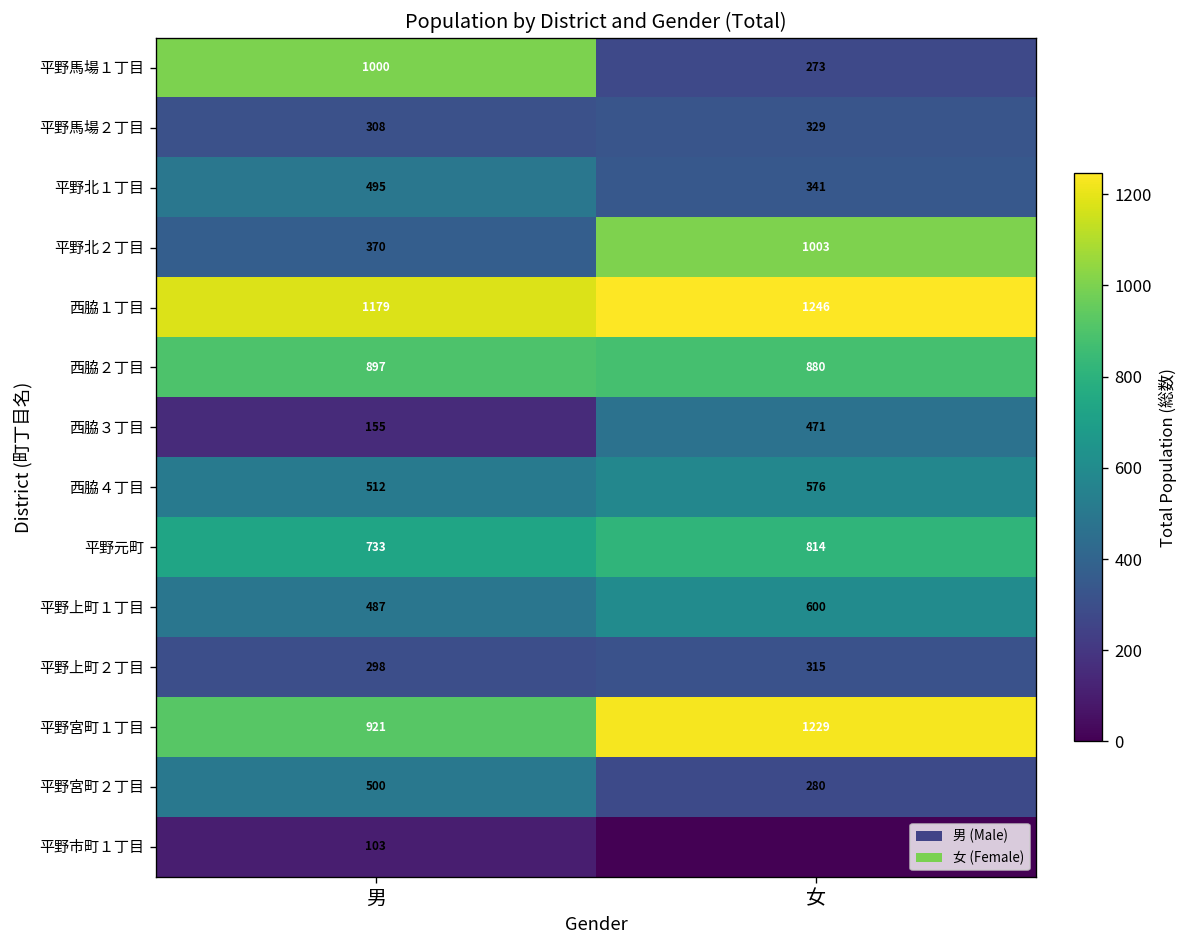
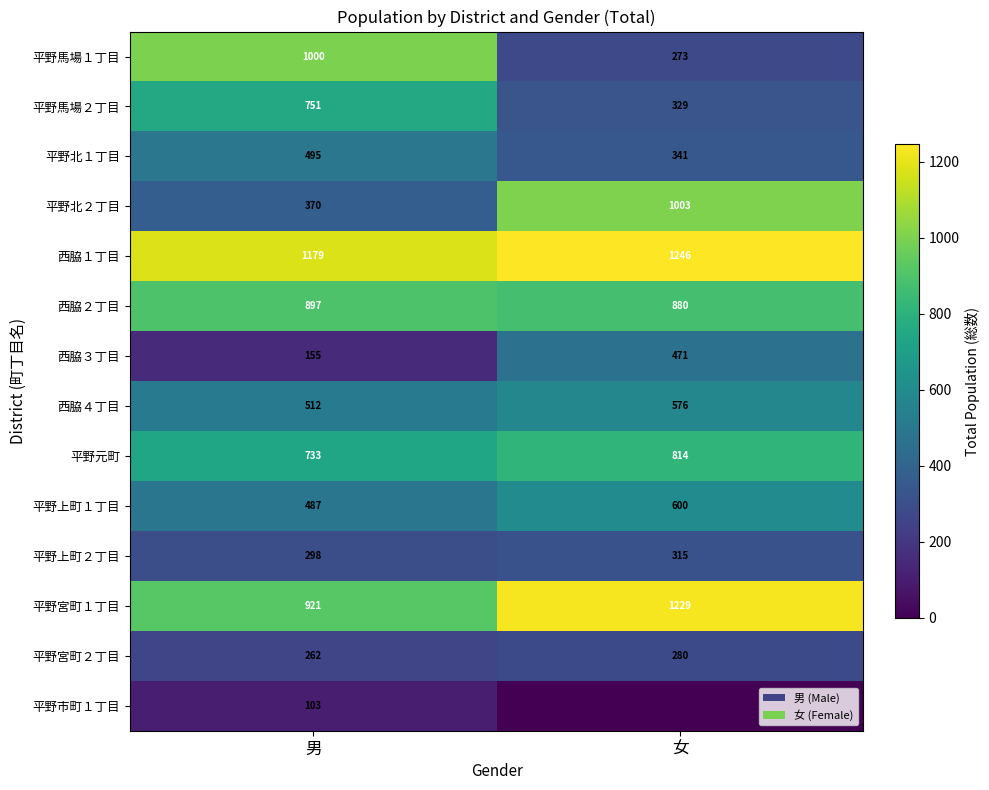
  {
    "平野馬場１丁目": {
      "男": 1000,
      "女": 273
    },
    "平野馬場２丁目": {
-     "男": 308,
+     "男": 751,
      "女": 329
    },
    "平野北１丁目": {
      "男": 495,
      "女": 341
    },
    "平野北２丁目": {
      "男": 370,
      "女": 1003
    },
    "西脇１丁目": {
      "男": 1179,
      "女": 1246
    },
    "西脇２丁目": {
      "男": 897,
      "女": 880
    },
    "西脇３丁目": {
      "男": 155,
      "女": 471
    },
    "西脇４丁目": {
      "男": 512,
      "女": 576
    },
    "平野元町": {
      "男": 733,
      "女": 814
    },
    "平野上町１丁目": {
      "男": 487,
      "女": 600
    },
    "平野上町２丁目": {
      "男": 298,
      "女": 315
    },
    "平野宮町１丁目": {
      "男": 921,
      "女": 1229
    },
    "平野宮町２丁目": {
-     "男": 500,
+     "男": 262,
      "女": 280
    },
    "平野市町１丁目": {
      "男": 103
    }
  }
